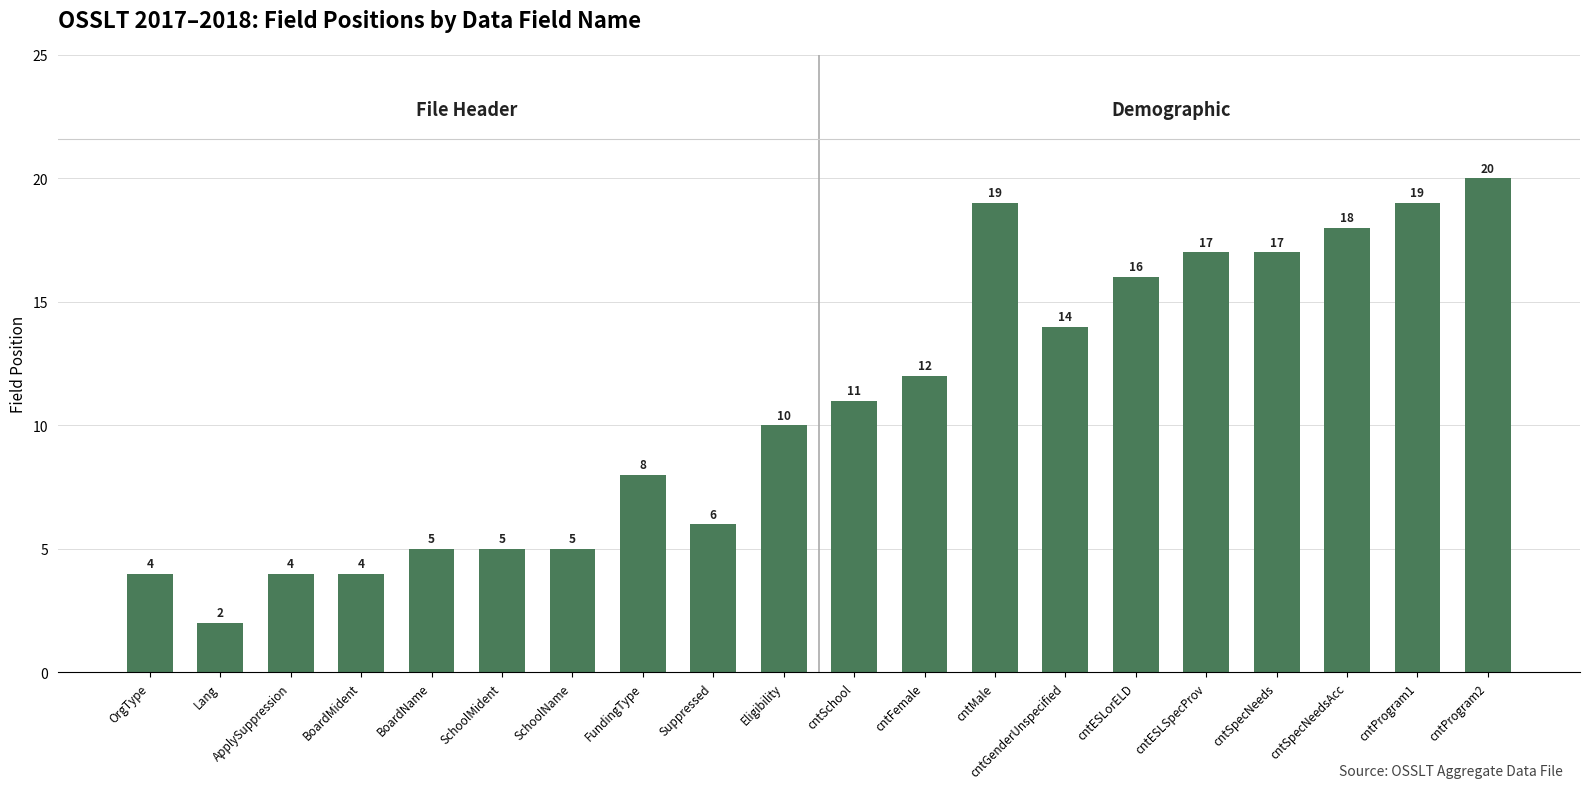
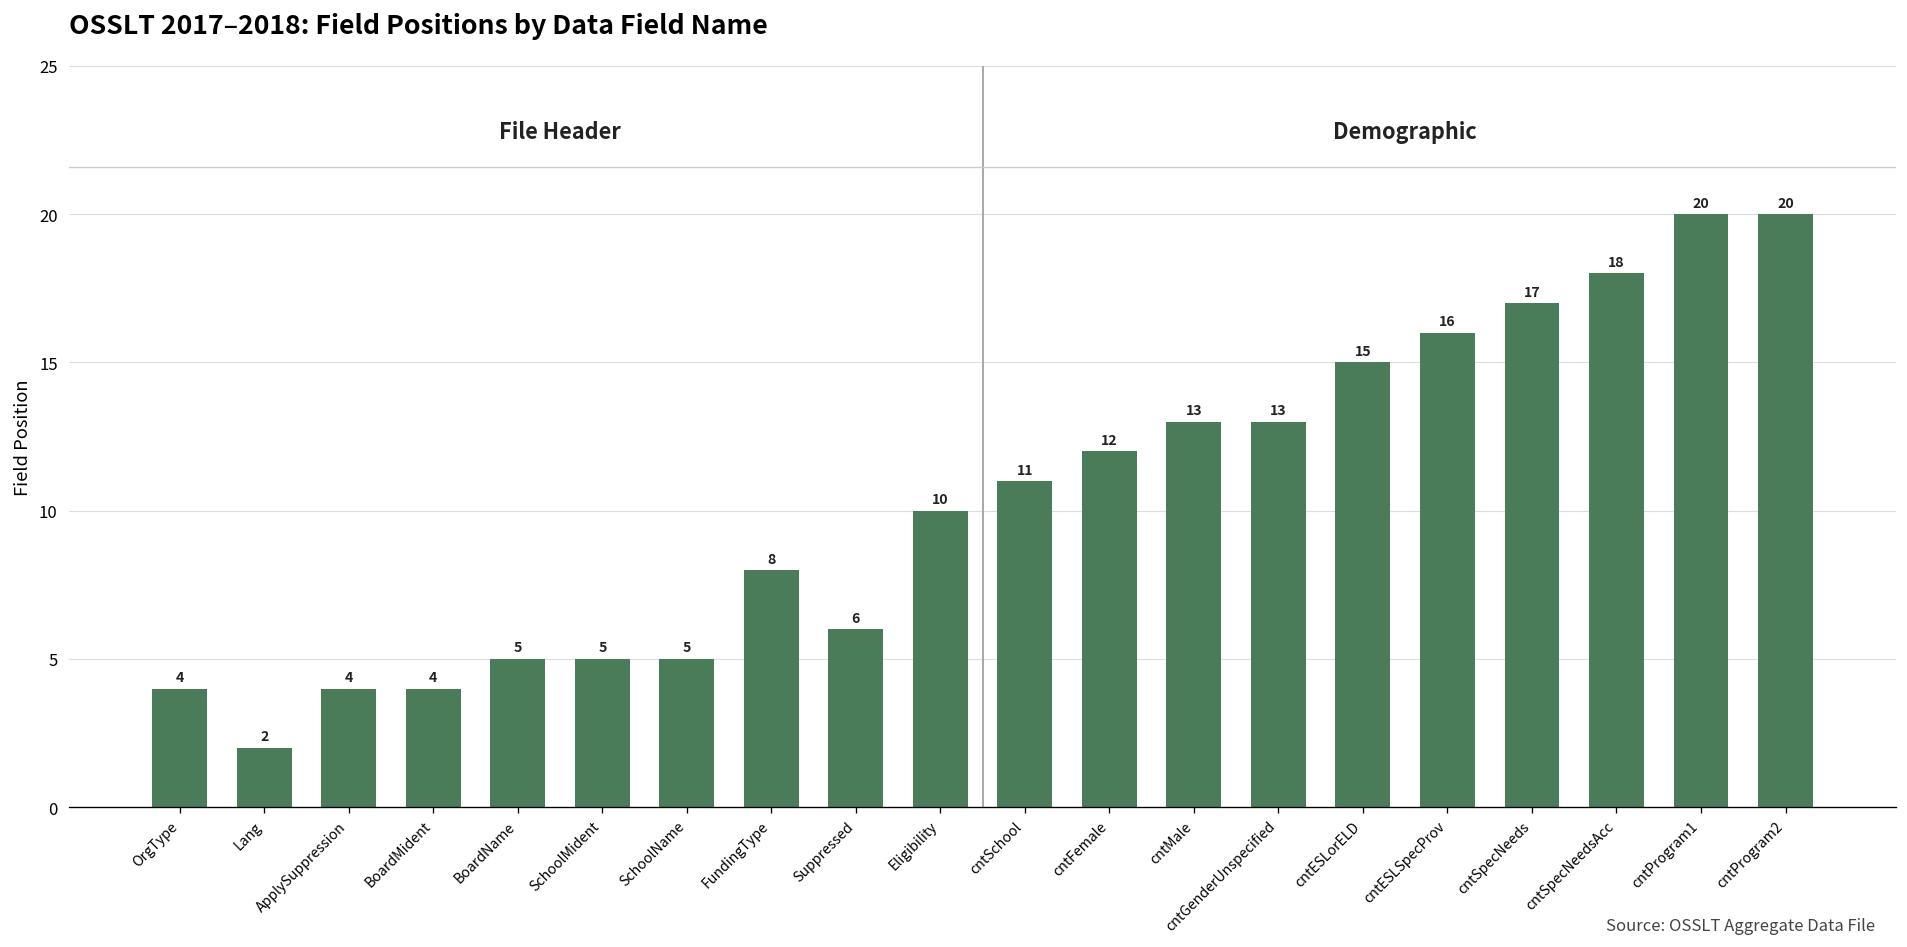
  {
    "OrgType": 4,
    "Lang": 2,
    "ApplySuppression": 4,
    "BoardMident": 4,
    "BoardName": 5,
    "SchoolMident": 5,
    "SchoolName": 5,
    "FundingType": 8,
    "Suppressed": 6,
    "Eligibility": 10,
    "cntSchool": 11,
    "cntFemale": 12,
-   "cntMale": 19,
-   "cntGenderUnspecified": 14,
-   "cntESLorELD": 16,
-   "cntESLSpecProv": 17,
+   "cntMale": 13,
+   "cntGenderUnspecified": 13,
+   "cntESLorELD": 15,
+   "cntESLSpecProv": 16,
    "cntSpecNeeds": 17,
    "cntSpecNeedsAcc": 18,
-   "cntProgram1": 19,
+   "cntProgram1": 20,
    "cntProgram2": 20
  }
